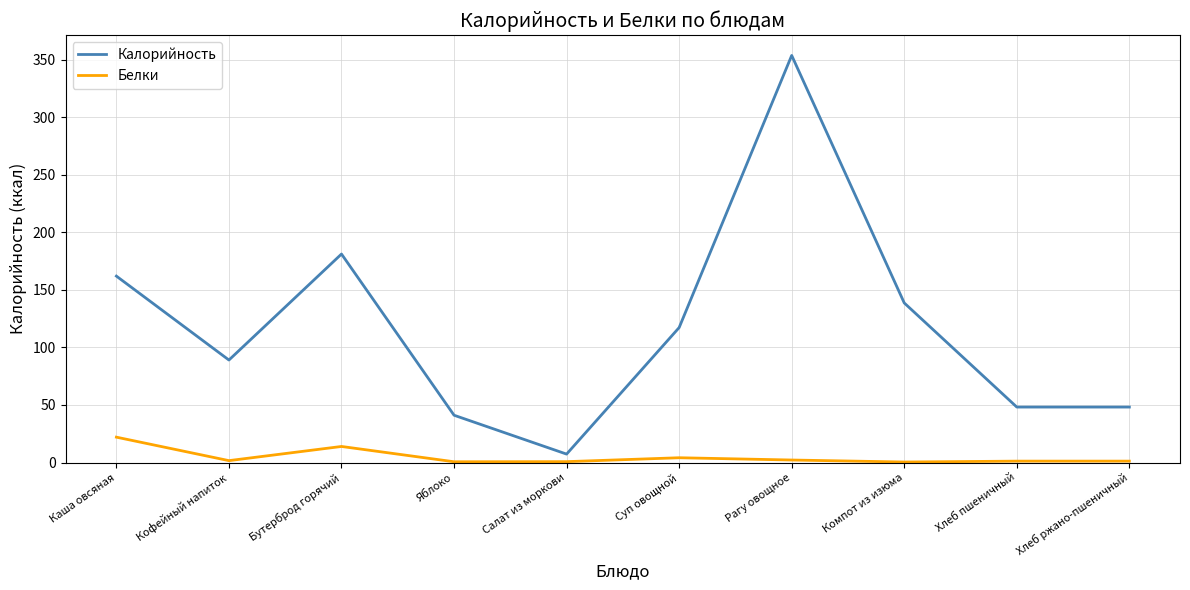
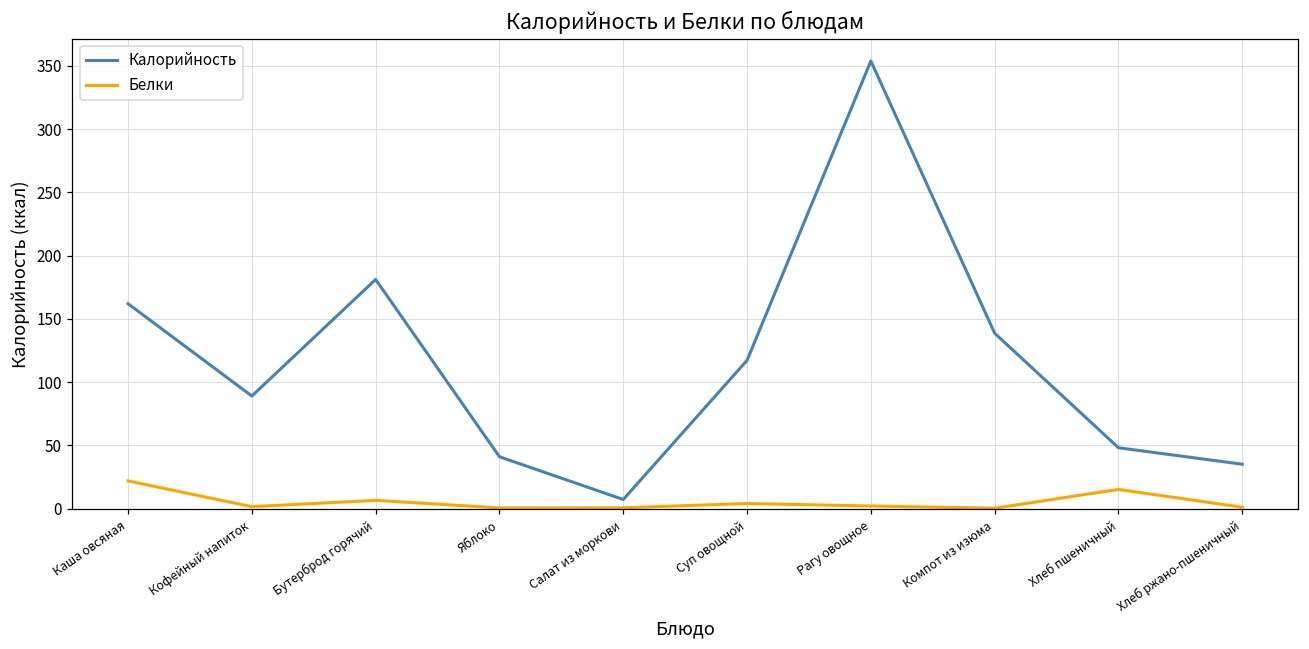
  {
    "Калорийность": {
      "Каша овсяная": 162,
      "Кофейный напиток": 89,
      "Бутерброд горячий": 181,
      "Яблоко": 41,
      "Салат из моркови": 7,
      "Суп овощной": 117,
      "Рагу овощное": 354,
      "Компот из изюма": 139,
      "Хлеб пшеничный": 48,
-     "Хлеб ржано-пшеничный": 48
+     "Хлеб ржано-пшеничный": 35
    },
    "Белки": {
      "Каша овсяная": 22,
      "Кофейный напиток": 2,
-     "Бутерброд горячий": 14,
+     "Бутерброд горячий": 7,
      "Яблоко": 1,
      "Салат из моркови": 1,
      "Суп овощной": 4,
      "Рагу овощное": 2,
      "Компот из изюма": 0,
-     "Хлеб пшеничный": 1,
+     "Хлеб пшеничный": 15,
      "Хлеб ржано-пшеничный": 1
    }
  }
